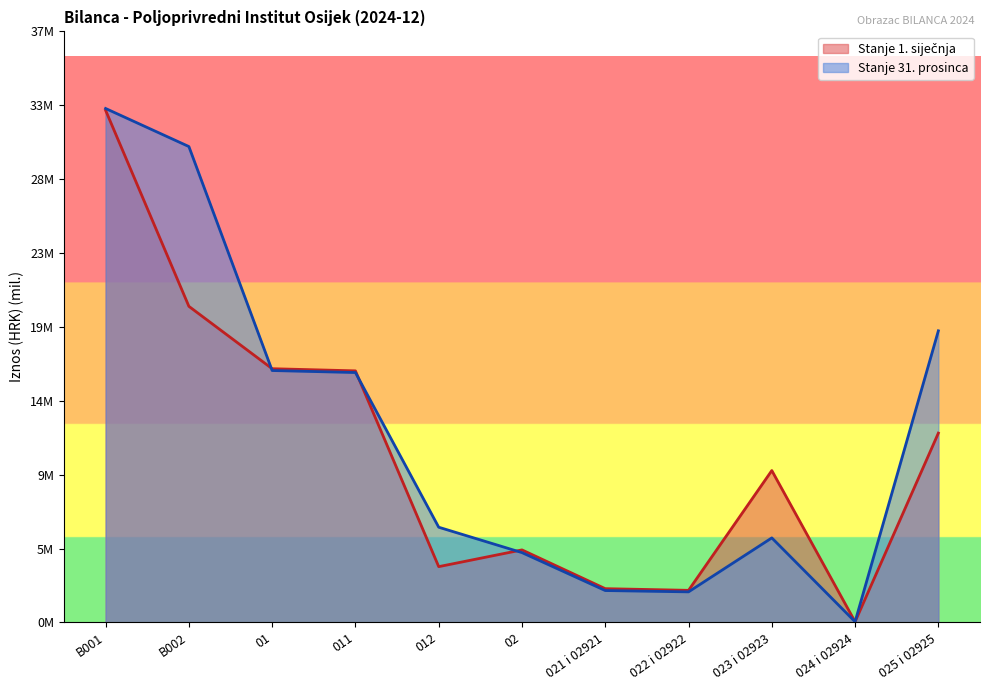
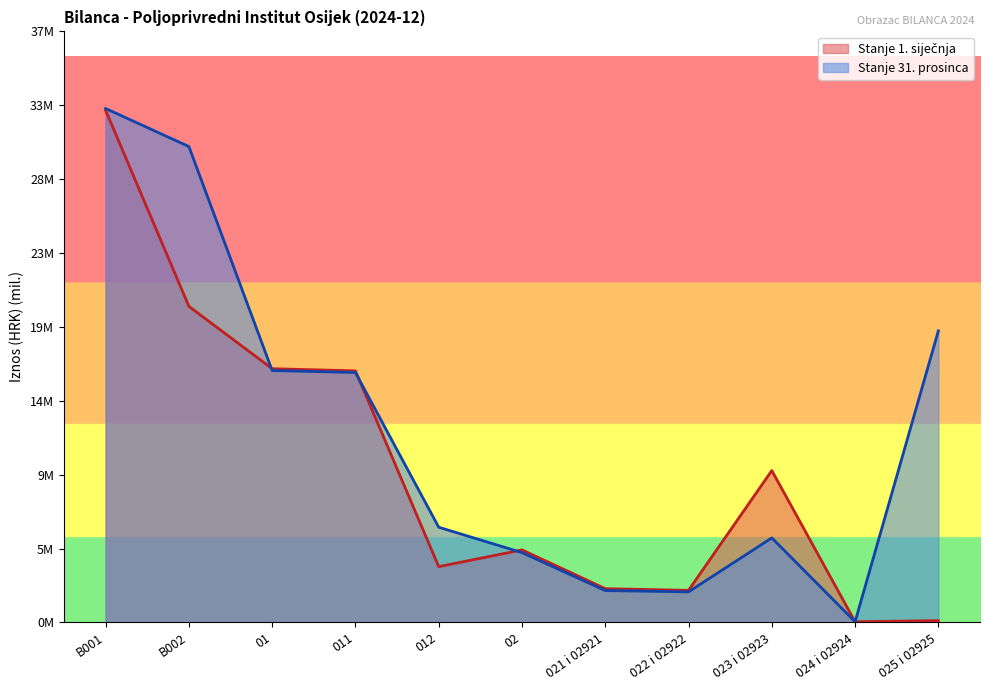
  {
    "Stanje 1. siječnja": {
      "B002": 19800000,
      "012": 3500000,
      "02": 4500000,
      "023 i 02923": 9500000,
-     "025 i 02925": 11900000
+     "025 i 02925": 100000
    },
    "Stanje 31. prosinca": {
      "B002": 29800000,
      "012": 6000000,
      "02": 4400000,
      "023 i 02923": 5300000,
      "025 i 02925": 18300000
    }
  }
